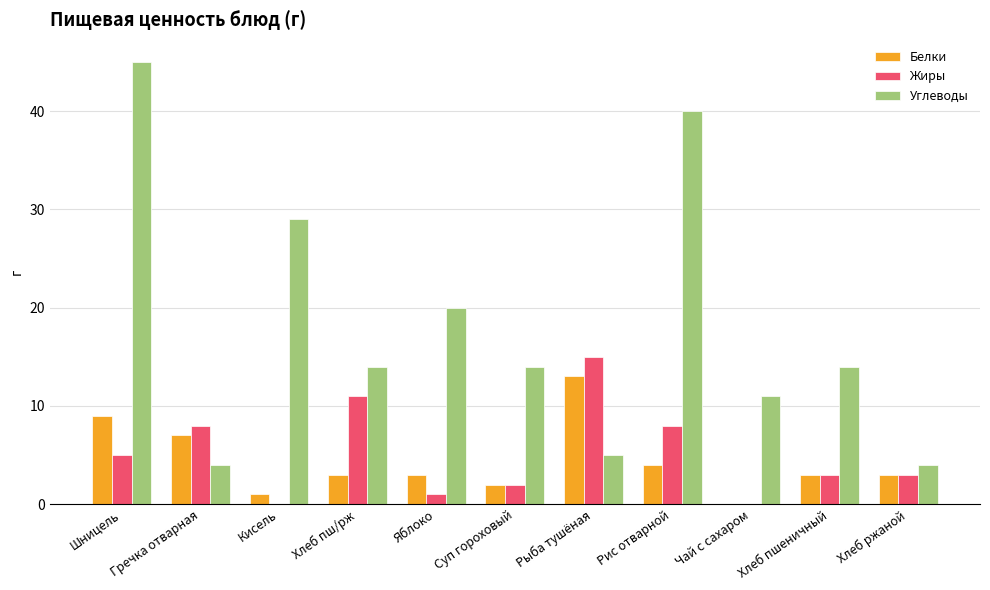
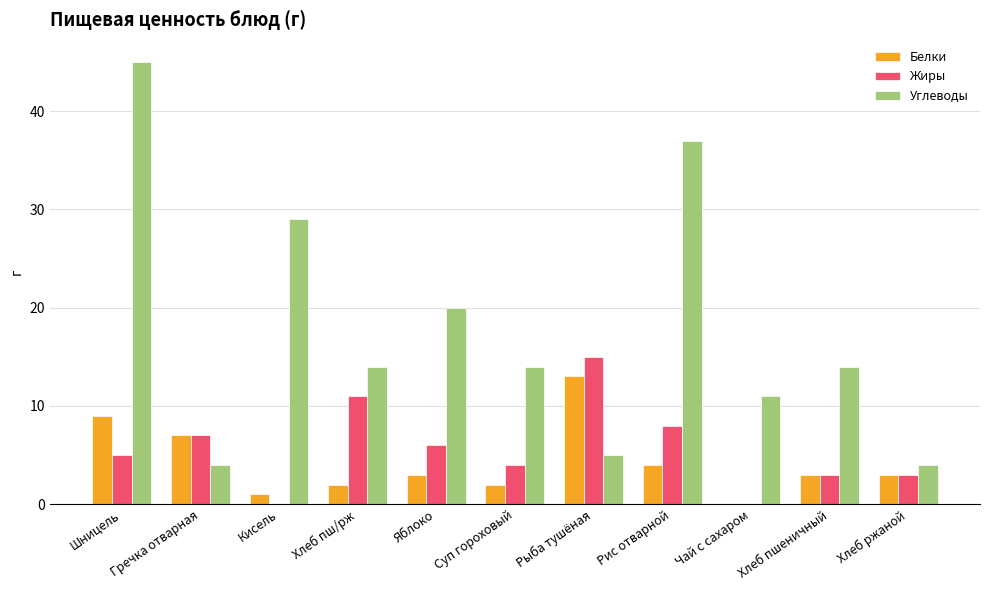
  {
    "Белки": {
      "Шницель": 9,
      "Гречка отварная": 7,
      "Кисель": 1,
-     "Хлеб пш/рж": 3,
+     "Хлеб пш/рж": 2,
      "Яблоко": 3,
      "Суп гороховый": 2,
      "Рыба тушёная": 13,
      "Рис отварной": 4,
      "Чай с сахаром": 0,
      "Хлеб пшеничный": 3,
      "Хлеб ржаной": 3
    },
    "Жиры": {
      "Шницель": 5,
-     "Гречка отварная": 8,
+     "Гречка отварная": 7,
      "Кисель": 0,
      "Хлеб пш/рж": 11,
-     "Яблоко": 1,
-     "Суп гороховый": 2,
+     "Яблоко": 6,
+     "Суп гороховый": 4,
      "Рыба тушёная": 15,
      "Рис отварной": 8,
      "Чай с сахаром": 0,
      "Хлеб пшеничный": 3,
      "Хлеб ржаной": 3
    },
    "Углеводы": {
      "Шницель": 45,
      "Гречка отварная": 4,
      "Кисель": 29,
      "Хлеб пш/рж": 14,
      "Яблоко": 20,
      "Суп гороховый": 14,
      "Рыба тушёная": 5,
-     "Рис отварной": 40,
+     "Рис отварной": 37,
      "Чай с сахаром": 11,
      "Хлеб пшеничный": 14,
      "Хлеб ржаной": 4
    }
  }
